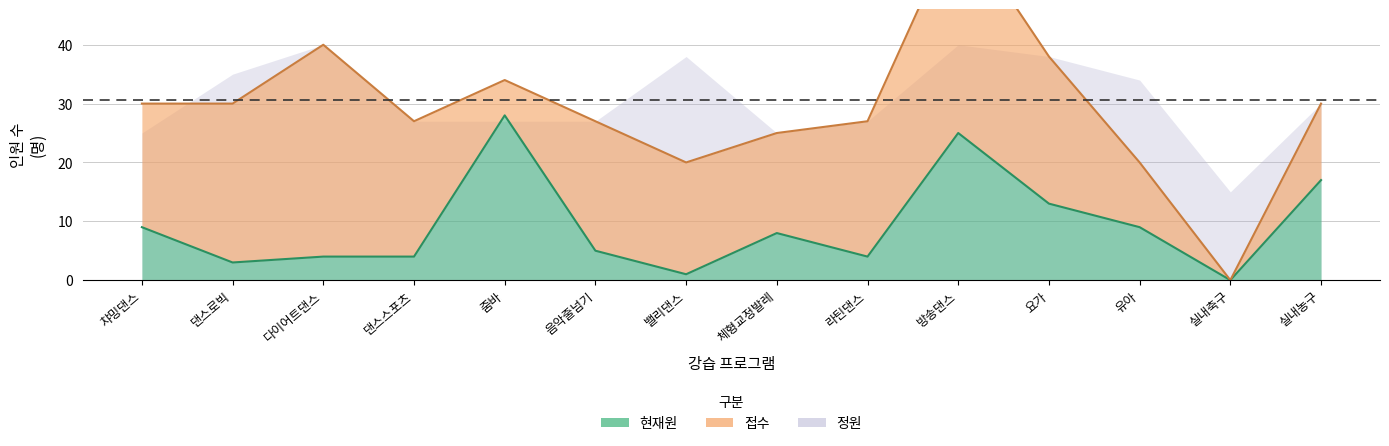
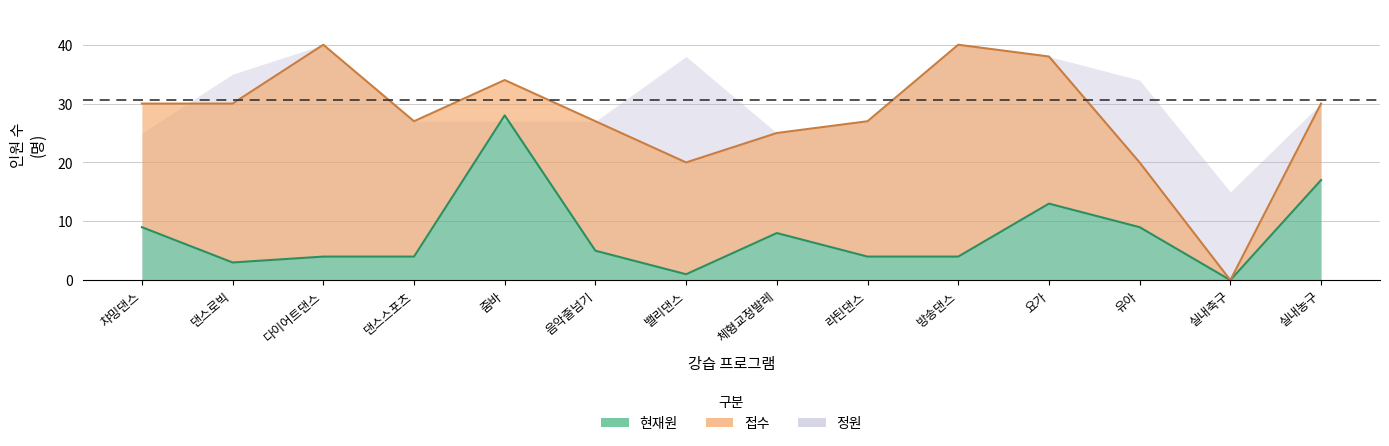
  {
    "정원": {
      "챠밍댄스": 25,
      "댄스로빅": 35,
      "줌바": 27,
      "밸리댄스": 38,
      "유아": 34,
      "실내축구": 15
    },
    "현재원": {
      "챠밍댄스": 9,
      "댄스로빅": 3,
      "다이어트댄스": 4,
      "댄스스포츠": 4,
      "줌바": 28,
      "음악줄넘기": 5,
      "밸리댄스": 1,
      "체형교정발레": 8,
      "라틴댄스": 4,
-     "방송댄스": 25,
+     "방송댄스": 4,
      "요가": 13,
      "유아": 9,
      "실내농구": 17
    },
    "접수": {
      "챠밍댄스": 21,
      "댄스로빅": 27,
      "줌바": 6,
      "밸리댄스": 19,
      "유아": 11
    }
  }
